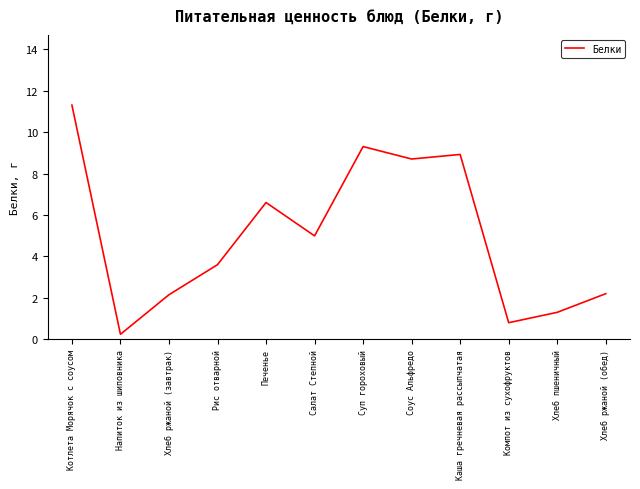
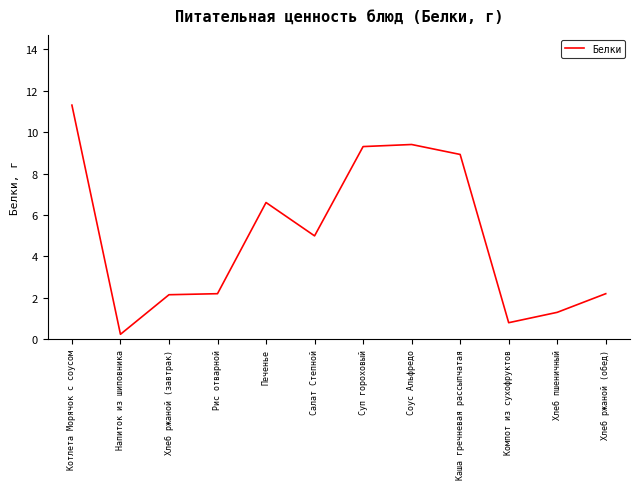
  {
    "Котлета Морячок с соусом": 11.3,
    "Напиток из шиповника": 0.2,
    "Хлеб ржаной (завтрак)": 2.2,
-   "Рис отварной": 3.6,
+   "Рис отварной": 2.2,
    "Печенье": 6.6,
    "Салат Степной": 5.0,
    "Суп гороховый": 9.3,
-   "Соус Альфредо": 8.7,
+   "Соус Альфредо": 9.4,
    "Каша гречневая рассыпчатая": 8.9,
    "Компот из сухофруктов": 0.8,
    "Хлеб пшеничный": 1.3,
    "Хлеб ржаной (обед)": 2.2
  }
